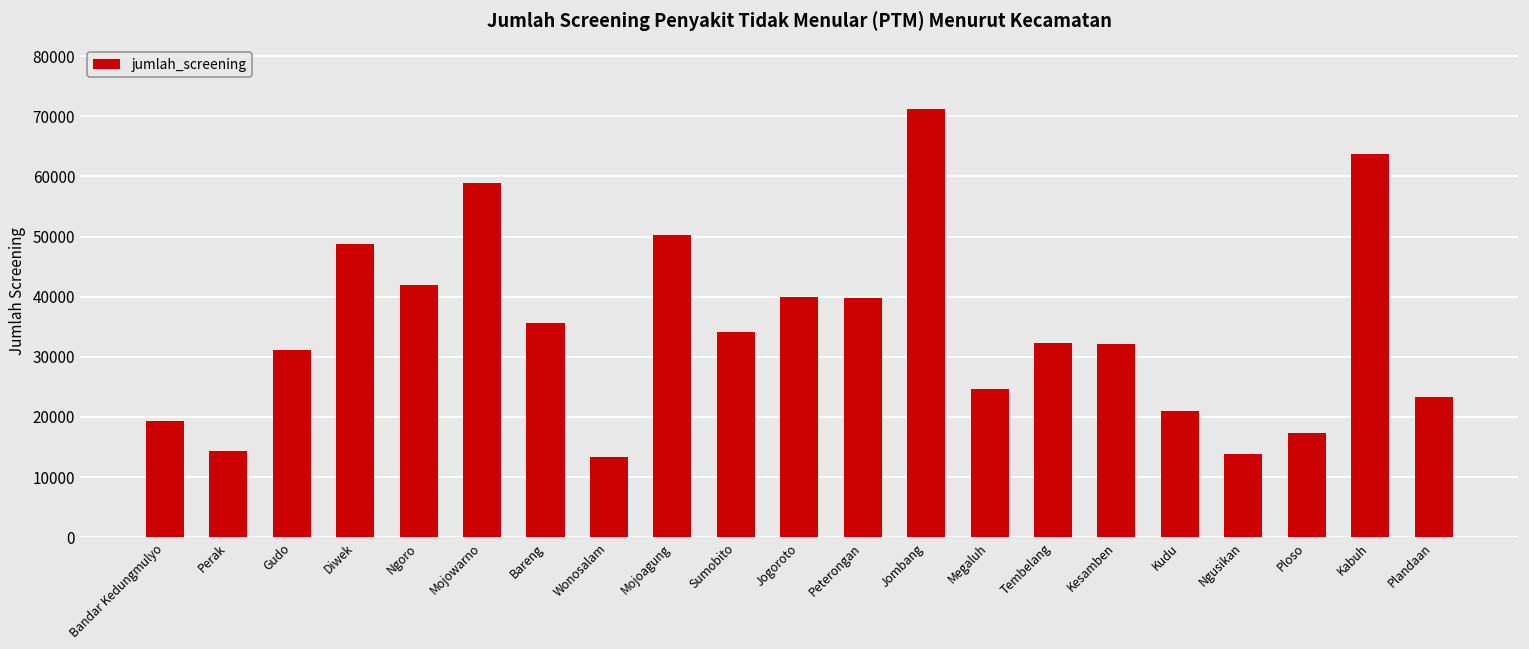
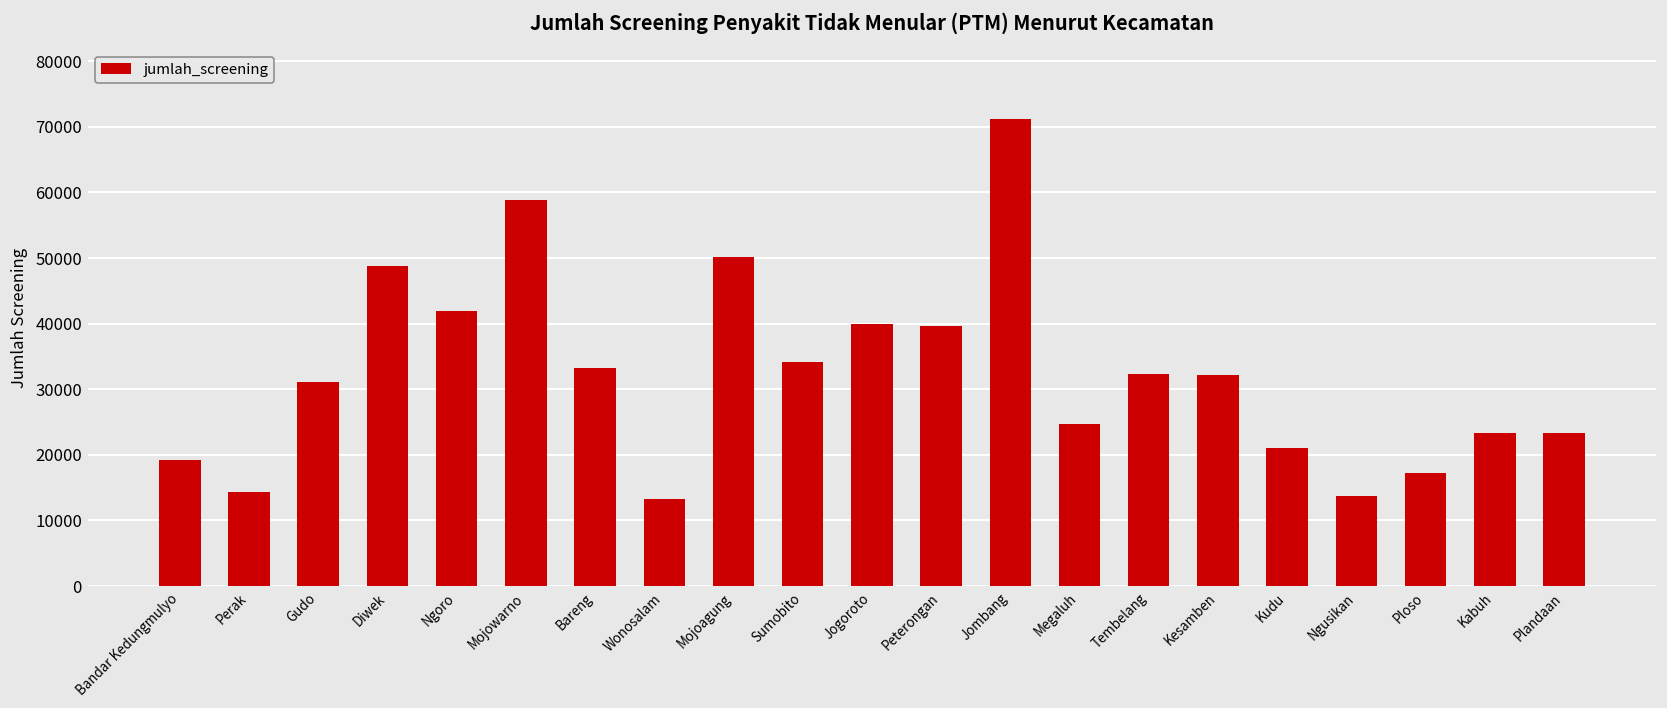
  {
    "Bandar Kedungmulyo": 19000,
    "Perak": 14000,
    "Gudo": 31000,
    "Diwek": 49000,
    "Ngoro": 42000,
    "Mojowarno": 59000,
-   "Bareng": 36000,
+   "Bareng": 33000,
    "Wonosalam": 13000,
    "Mojoagung": 50000,
    "Sumobito": 34000,
    "Jogoroto": 40000,
    "Peterongan": 40000,
    "Jombang": 71000,
    "Megaluh": 25000,
    "Tembelang": 32000,
    "Kesamben": 32000,
    "Kudu": 21000,
    "Ngusikan": 14000,
    "Ploso": 17000,
-   "Kabuh": 64000,
+   "Kabuh": 23000,
    "Plandaan": 23000
  }
